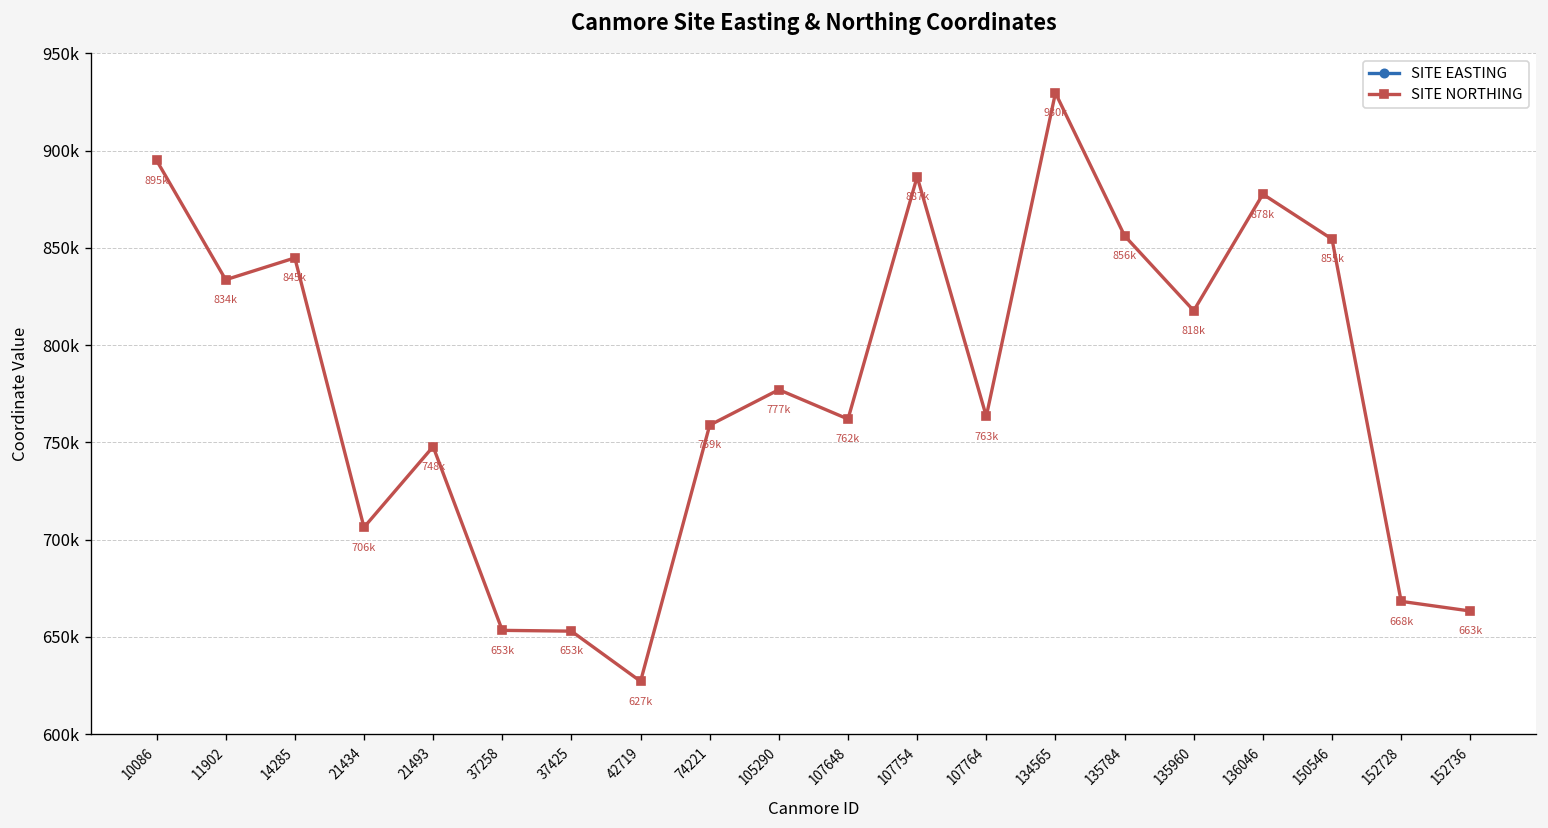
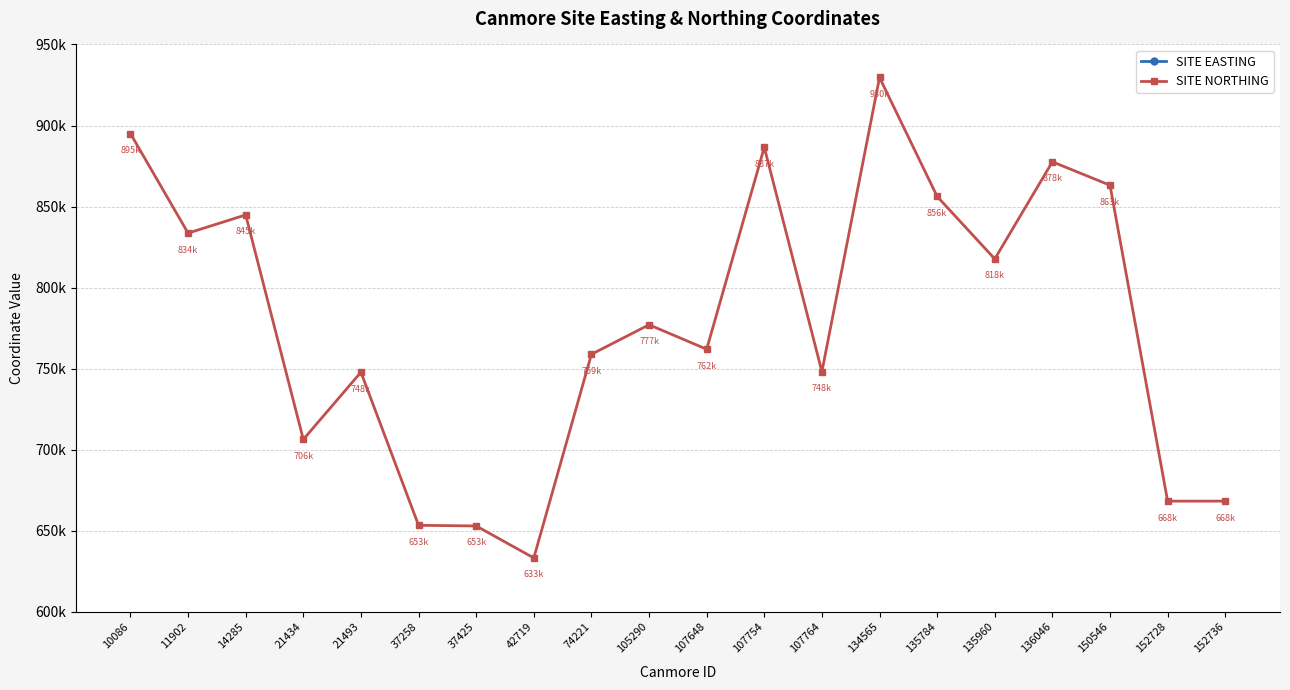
  {
    "SITE NORTHING": {
      "10086": "895k",
      "11902": "834k",
      "14285": "845k",
      "21434": "706k",
      "21493": "748k",
      "37258": "653k",
      "37425": "653k",
-     "42719": "627k",
+     "42719": "633k",
      "74221": "759k",
      "105290": "777k",
      "107648": "762k",
      "107754": "887k",
-     "107764": "763k",
+     "107764": "748k",
      "134565": "930k",
      "135784": "856k",
      "135960": "818k",
      "136046": "878k",
-     "150546": "855k",
+     "150546": "863k",
      "152728": "668k",
-     "152736": "663k"
+     "152736": "668k"
    }
  }
